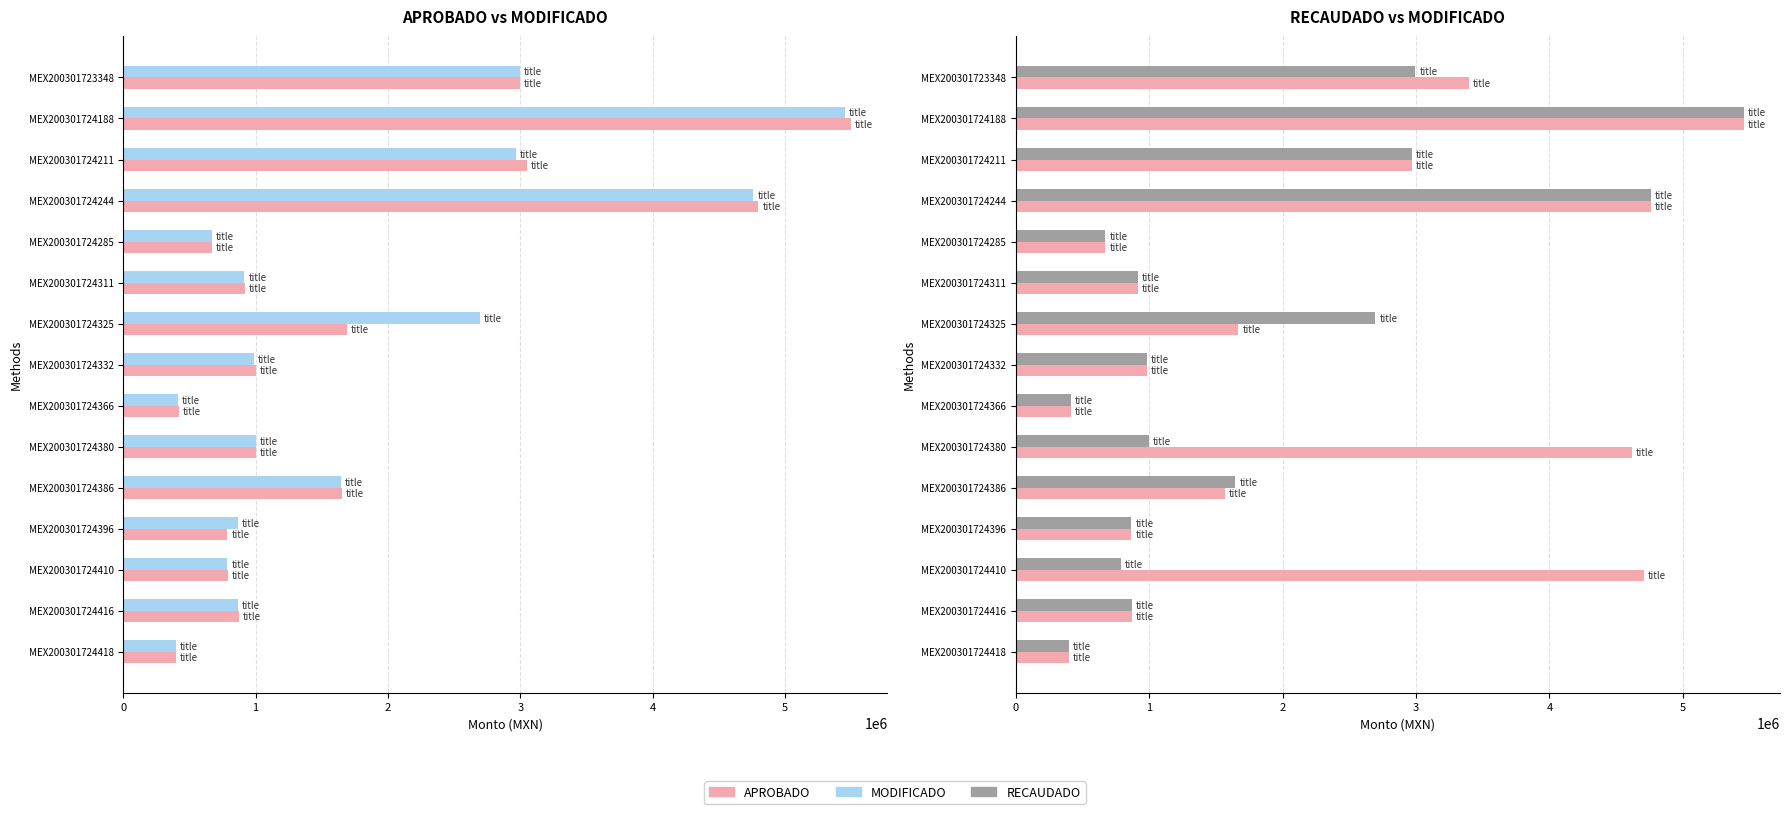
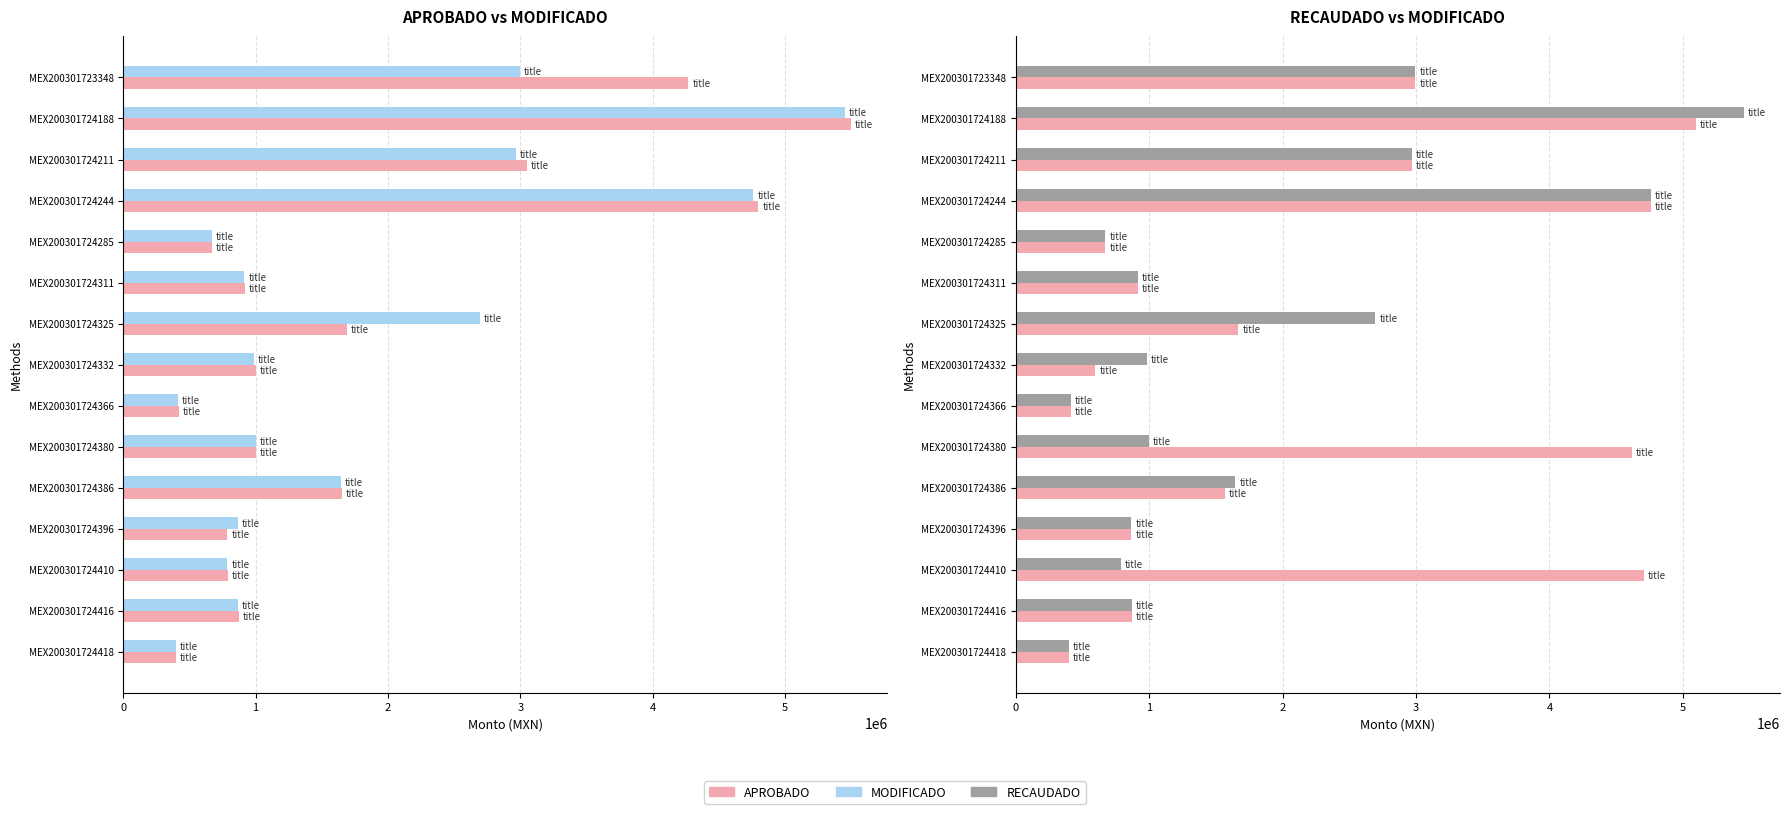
  {
    "APROBADO vs MODIFICADO": {
      "APROBADO": {
-       "MEX200301723348": 3000000,
+       "MEX200301723348": 4270000,
        "MEX200301724188": 5500000,
        "MEX200301724211": 3050000,
        "MEX200301724244": 4800000,
        "MEX200301724285": 670000,
        "MEX200301724311": 920000,
        "MEX200301724325": 1690000,
        "MEX200301724332": 1000000,
        "MEX200301724366": 420000,
        "MEX200301724380": 1000000,
        "MEX200301724386": 1650000,
        "MEX200301724396": 790000,
        "MEX200301724410": 790000,
        "MEX200301724416": 870000,
        "MEX200301724418": 400000
      },
      "MODIFICADO": {
        "MEX200301723348": 3000000,
        "MEX200301724188": 5450000,
        "MEX200301724211": 2970000,
        "MEX200301724244": 4760000,
        "MEX200301724285": 670000,
        "MEX200301724311": 920000,
        "MEX200301724325": 2700000,
        "MEX200301724332": 980000,
        "MEX200301724366": 410000,
        "MEX200301724380": 1000000,
        "MEX200301724386": 1650000,
        "MEX200301724396": 870000,
        "MEX200301724410": 790000,
        "MEX200301724416": 870000,
        "MEX200301724418": 400000
      }
    },
    "RECAUDADO vs MODIFICADO": {
      "APROBADO": {
-       "MEX200301723348": 3400000,
-       "MEX200301724188": 5450000,
+       "MEX200301723348": 3000000,
+       "MEX200301724188": 5100000,
        "MEX200301724211": 2970000,
        "MEX200301724244": 4760000,
        "MEX200301724285": 670000,
        "MEX200301724311": 920000,
        "MEX200301724325": 1670000,
-       "MEX200301724332": 980000,
+       "MEX200301724332": 600000,
        "MEX200301724366": 410000,
        "MEX200301724380": 4620000,
        "MEX200301724386": 1570000,
        "MEX200301724396": 870000,
        "MEX200301724410": 4710000,
        "MEX200301724416": 870000,
        "MEX200301724418": 400000
      },
      "RECAUDADO": {
        "MEX200301723348": 3000000,
        "MEX200301724188": 5450000,
        "MEX200301724211": 2970000,
        "MEX200301724244": 4760000,
        "MEX200301724285": 670000,
        "MEX200301724311": 920000,
        "MEX200301724325": 2700000,
        "MEX200301724332": 980000,
        "MEX200301724366": 410000,
        "MEX200301724380": 1000000,
        "MEX200301724386": 1650000,
        "MEX200301724396": 870000,
        "MEX200301724410": 790000,
        "MEX200301724416": 870000,
        "MEX200301724418": 400000
      }
    }
  }
